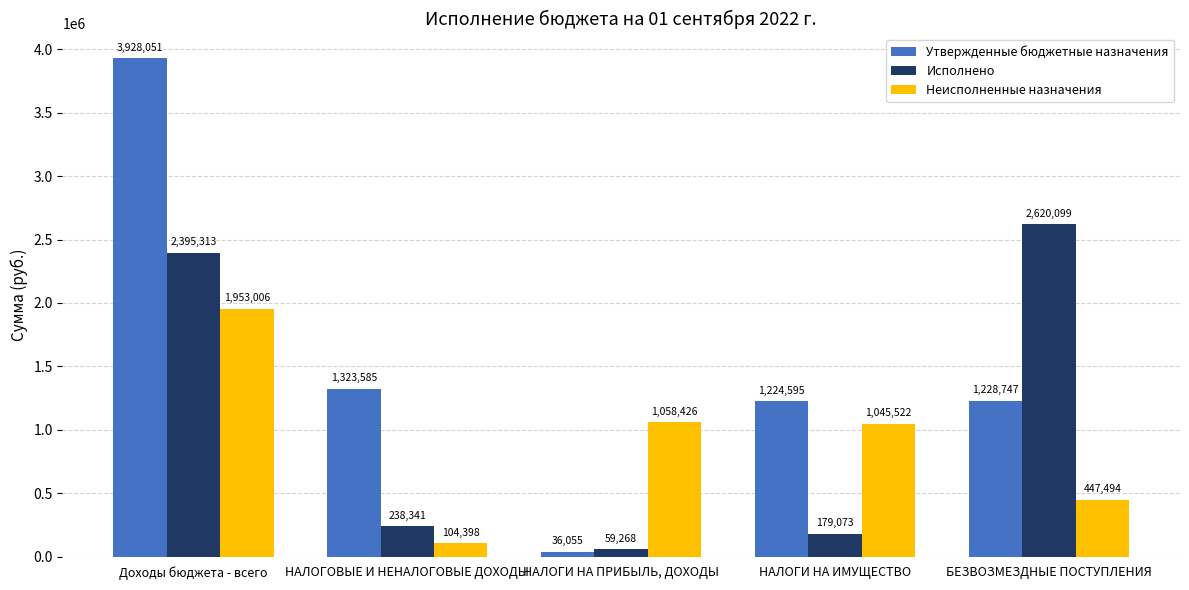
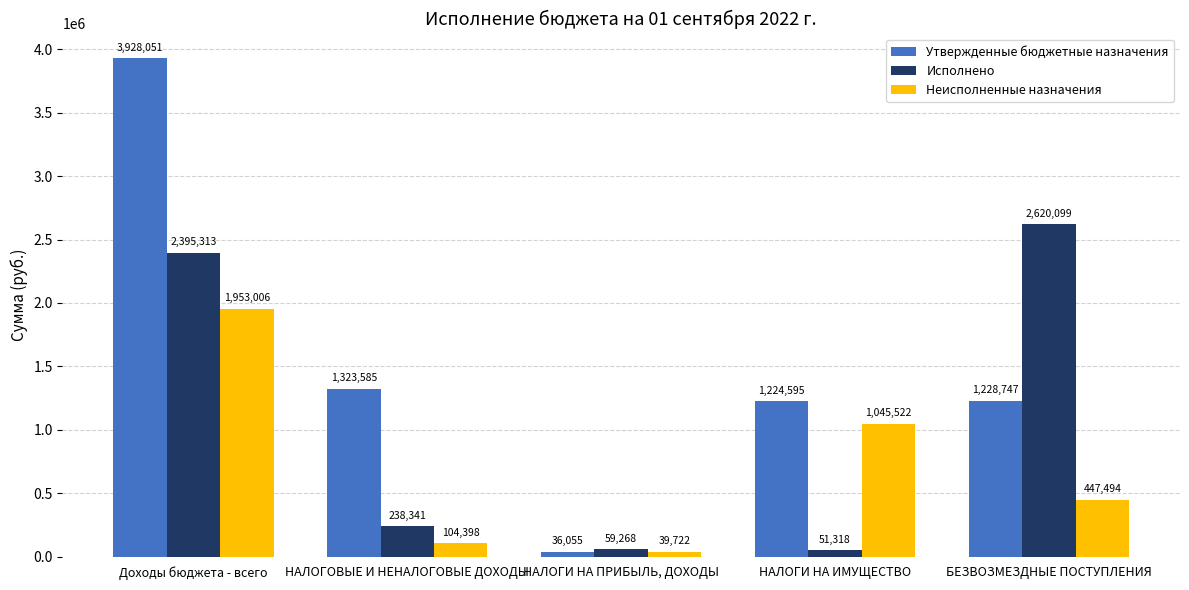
  {
    "Утвержденные бюджетные назначения": {
      "Доходы бюджета - всего": "3,928,051",
      "НАЛОГОВЫЕ И НЕНАЛОГОВЫЕ ДОХОДЫ": "1,323,585",
      "НАЛОГИ НА ПРИБЫЛЬ, ДОХОДЫ": "36,055",
      "НАЛОГИ НА ИМУЩЕСТВО": "1,224,595",
      "БЕЗВОЗМЕЗДНЫЕ ПОСТУПЛЕНИЯ": "1,228,747"
    },
    "Исполнено": {
      "Доходы бюджета - всего": "2,395,313",
      "НАЛОГОВЫЕ И НЕНАЛОГОВЫЕ ДОХОДЫ": "238,341",
      "НАЛОГИ НА ПРИБЫЛЬ, ДОХОДЫ": "59,268",
-     "НАЛОГИ НА ИМУЩЕСТВО": "179,073",
+     "НАЛОГИ НА ИМУЩЕСТВО": "51,318",
      "БЕЗВОЗМЕЗДНЫЕ ПОСТУПЛЕНИЯ": "2,620,099"
    },
    "Неисполненные назначения": {
      "Доходы бюджета - всего": "1,953,006",
      "НАЛОГОВЫЕ И НЕНАЛОГОВЫЕ ДОХОДЫ": "104,398",
-     "НАЛОГИ НА ПРИБЫЛЬ, ДОХОДЫ": "1,058,426",
+     "НАЛОГИ НА ПРИБЫЛЬ, ДОХОДЫ": "39,722",
      "НАЛОГИ НА ИМУЩЕСТВО": "1,045,522",
      "БЕЗВОЗМЕЗДНЫЕ ПОСТУПЛЕНИЯ": "447,494"
    }
  }
